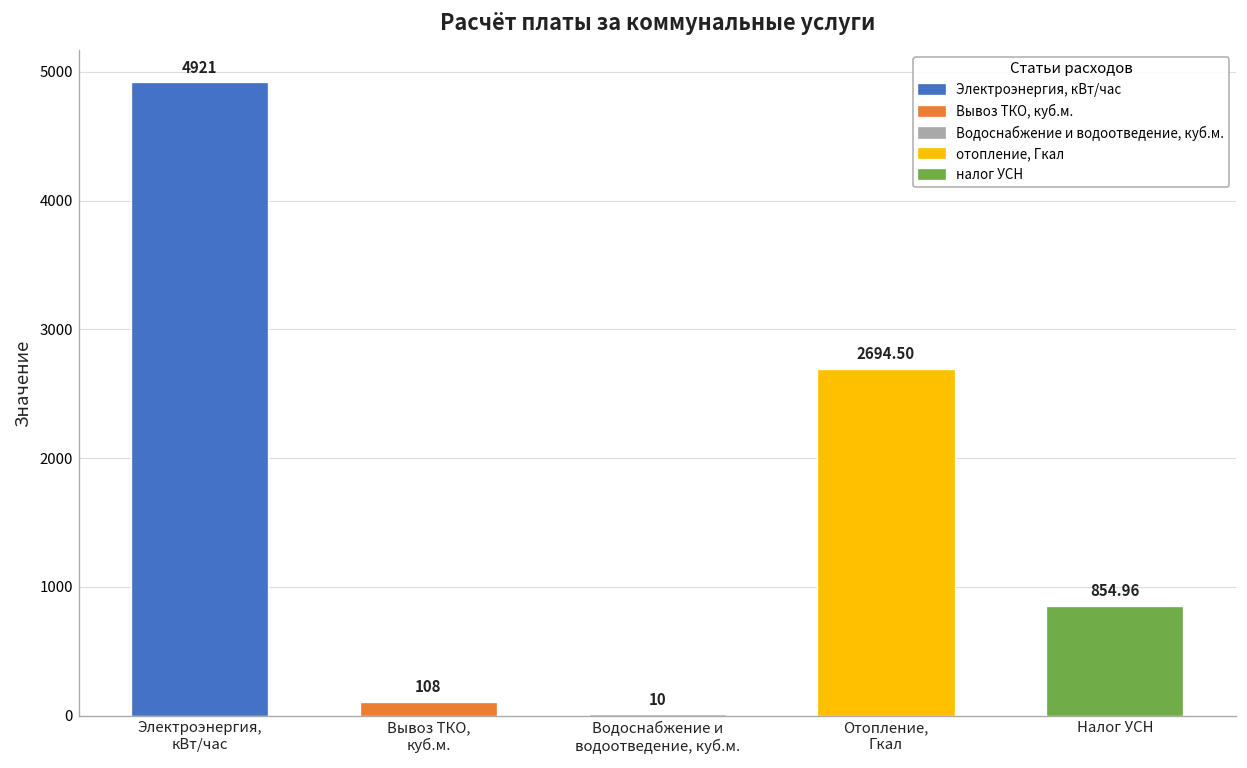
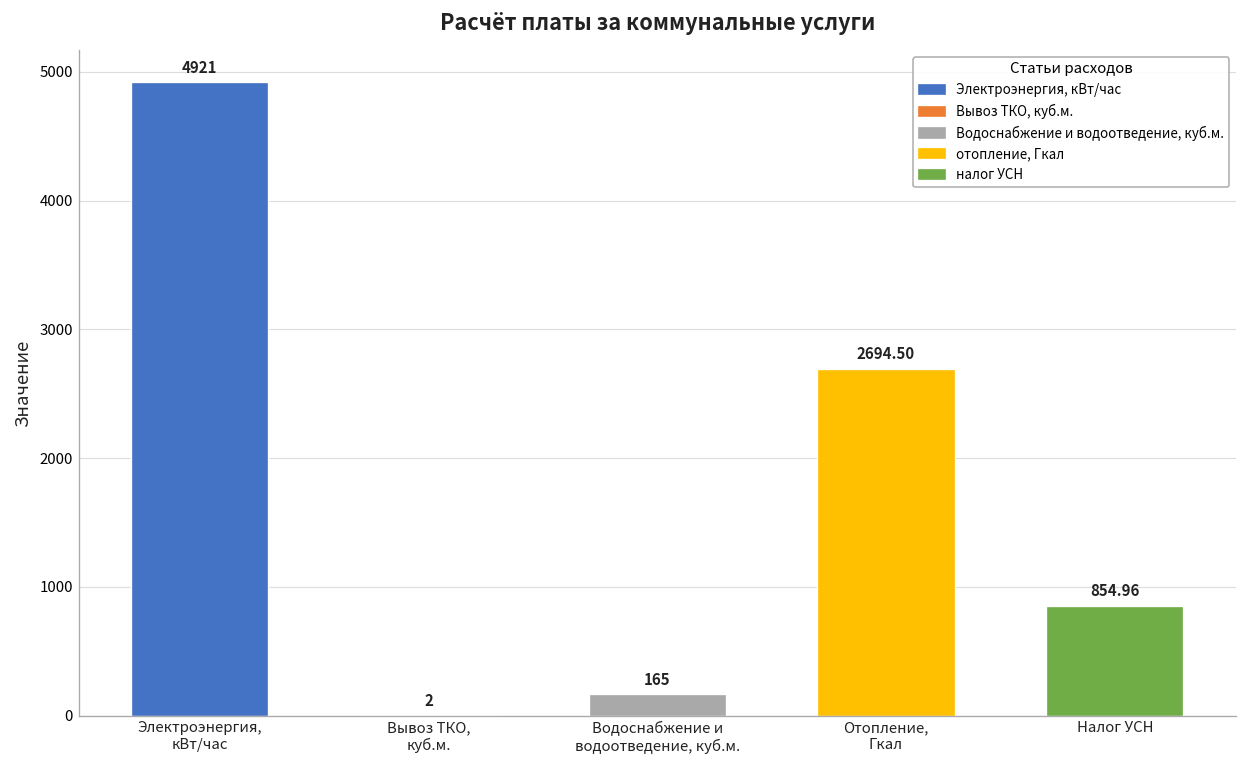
  {
    "Электроэнергия, кВт/час": 4921,
-   "Вывоз ТКО, куб.м.": 108,
-   "Водоснабжение и водоотведение, куб.м.": 10,
+   "Вывоз ТКО, куб.м.": 2,
+   "Водоснабжение и водоотведение, куб.м.": 165,
    "Отопление, Гкал": 2694.50,
    "Налог УСН": 854.96
  }
